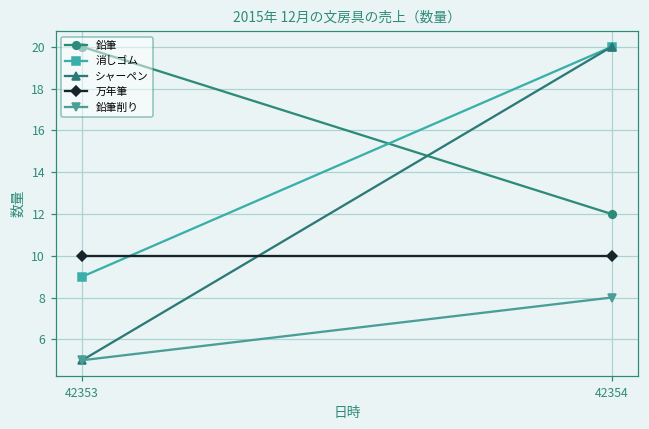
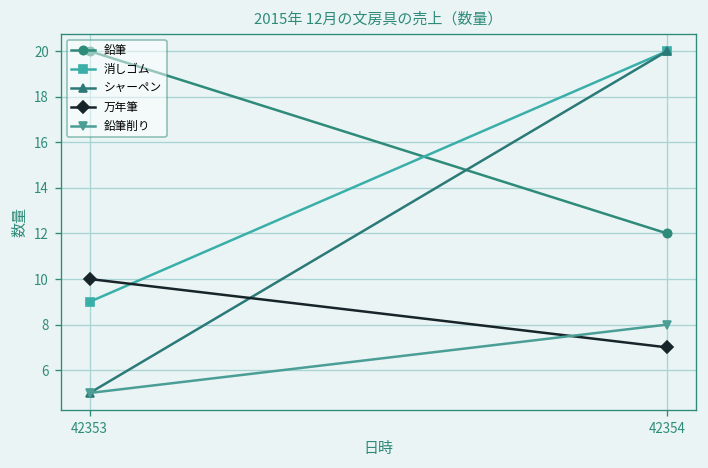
  {
    "万年筆": {
      "42353": 10,
-     "42354": 10
+     "42354": 7
    }
  }
